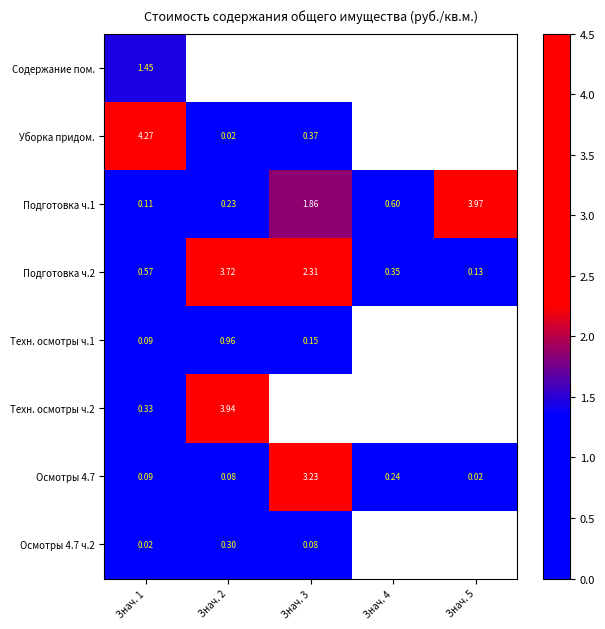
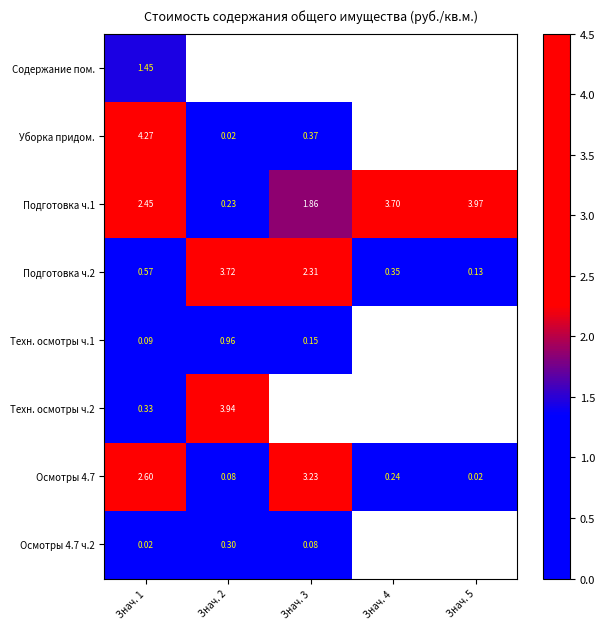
  {
    "Содержание пом.": {
      "Знач. 1": 1.45
    },
    "Уборка придом.": {
      "Знач. 1": 4.27,
      "Знач. 2": 0.02,
      "Знач. 3": 0.37
    },
    "Подготовка ч.1": {
-     "Знач. 1": 0.11,
+     "Знач. 1": 2.45,
      "Знач. 2": 0.23,
      "Знач. 3": 1.86,
-     "Знач. 4": 0.60,
+     "Знач. 4": 3.70,
      "Знач. 5": 3.97
    },
    "Подготовка ч.2": {
      "Знач. 1": 0.57,
      "Знач. 2": 3.72,
      "Знач. 3": 2.31,
      "Знач. 4": 0.35,
      "Знач. 5": 0.13
    },
    "Техн. осмотры ч.1": {
      "Знач. 1": 0.09,
      "Знач. 2": 0.96,
      "Знач. 3": 0.15
    },
    "Техн. осмотры ч.2": {
      "Знач. 1": 0.33,
      "Знач. 2": 3.94
    },
    "Осмотры 4.7": {
-     "Знач. 1": 0.09,
+     "Знач. 1": 2.60,
      "Знач. 2": 0.08,
      "Знач. 3": 3.23,
      "Знач. 4": 0.24,
      "Знач. 5": 0.02
    },
    "Осмотры 4.7 ч.2": {
      "Знач. 1": 0.02,
      "Знач. 2": 0.30,
      "Знач. 3": 0.08
    }
  }
